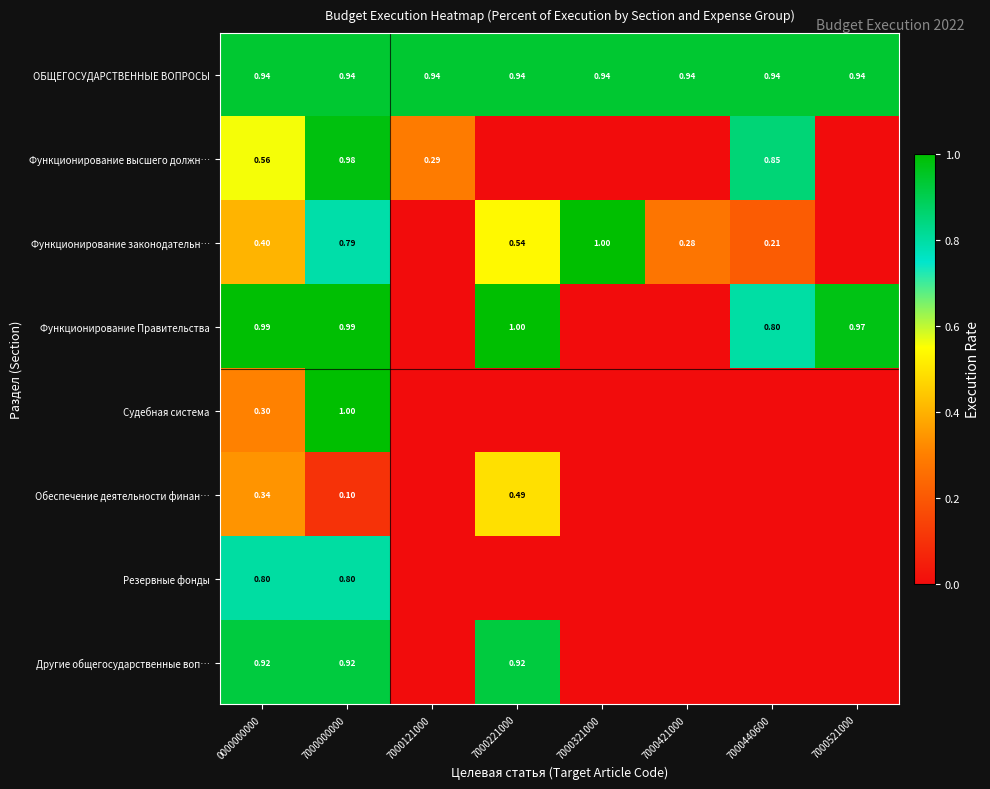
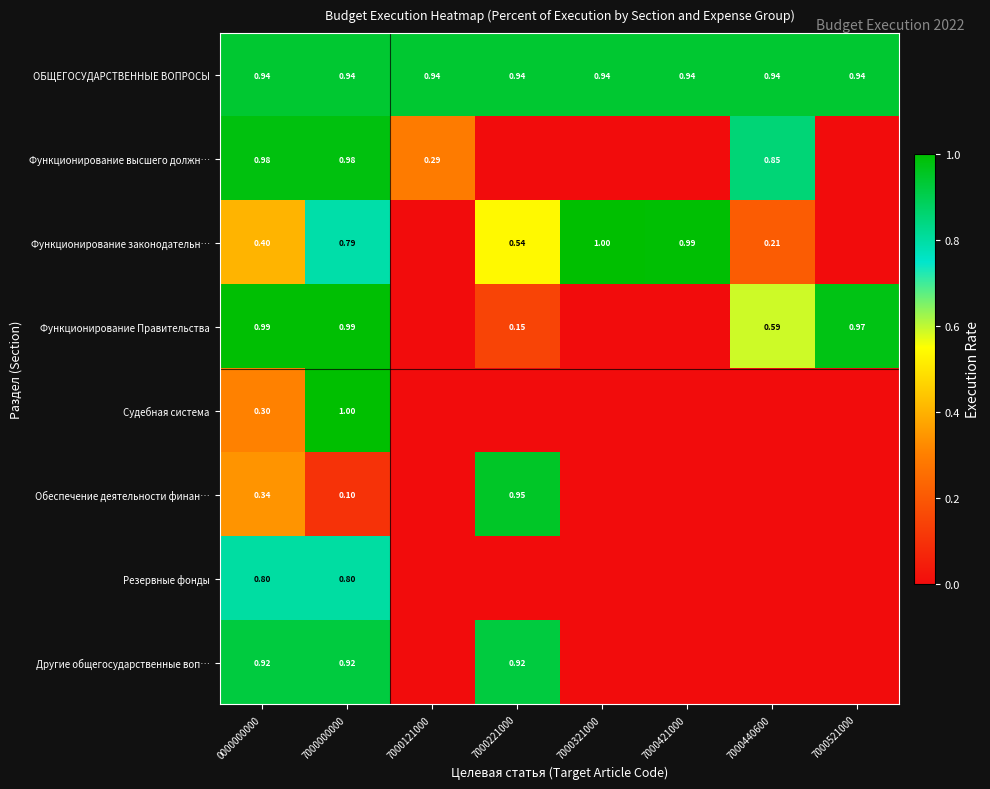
  {
    "ОБЩЕГОСУДАРСТВЕННЫЕ ВОПРОСЫ": {
      "0000000000": 0.94,
      "7000000000": 0.94,
      "7000121000": 0.94,
      "7000221000": 0.94,
      "7000321000": 0.94,
      "7000421000": 0.94,
      "7000440600": 0.94,
      "7000521000": 0.94
    },
    "Функционирование высшего должн…": {
-     "0000000000": 0.56,
+     "0000000000": 0.98,
      "7000000000": 0.98,
      "7000121000": 0.29,
      "7000440600": 0.85
    },
    "Функционирование законодательн…": {
      "0000000000": 0.40,
      "7000000000": 0.79,
      "7000221000": 0.54,
      "7000321000": 1.00,
-     "7000421000": 0.28,
+     "7000421000": 0.99,
      "7000440600": 0.21
    },
    "Функционирование Правительства": {
      "0000000000": 0.99,
      "7000000000": 0.99,
-     "7000221000": 1.00,
-     "7000440600": 0.80,
+     "7000221000": 0.15,
+     "7000440600": 0.59,
      "7000521000": 0.97
    },
    "Судебная система": {
      "0000000000": 0.30,
      "7000000000": 1.00
    },
    "Обеспечение деятельности финан…": {
      "0000000000": 0.34,
      "7000000000": 0.10,
-     "7000221000": 0.49
+     "7000221000": 0.95
    },
    "Резервные фонды": {
      "0000000000": 0.80,
      "7000000000": 0.80
    },
    "Другие общегосударственные воп…": {
      "0000000000": 0.92,
      "7000000000": 0.92,
      "7000221000": 0.92
    }
  }
